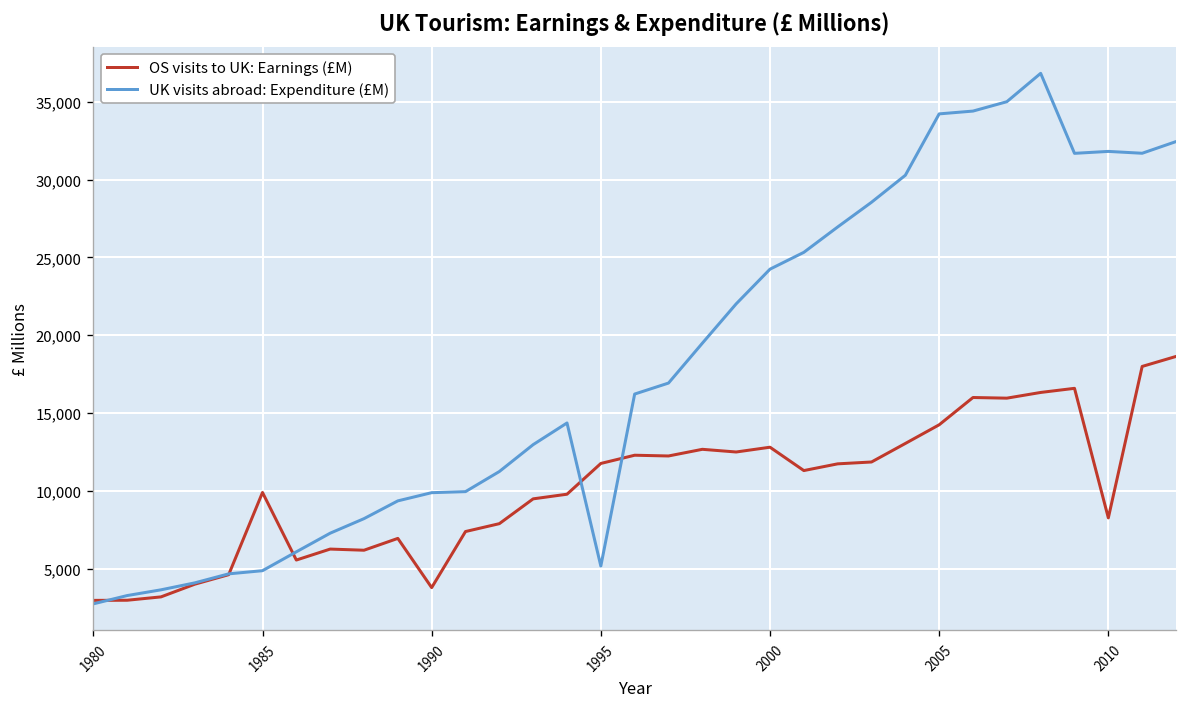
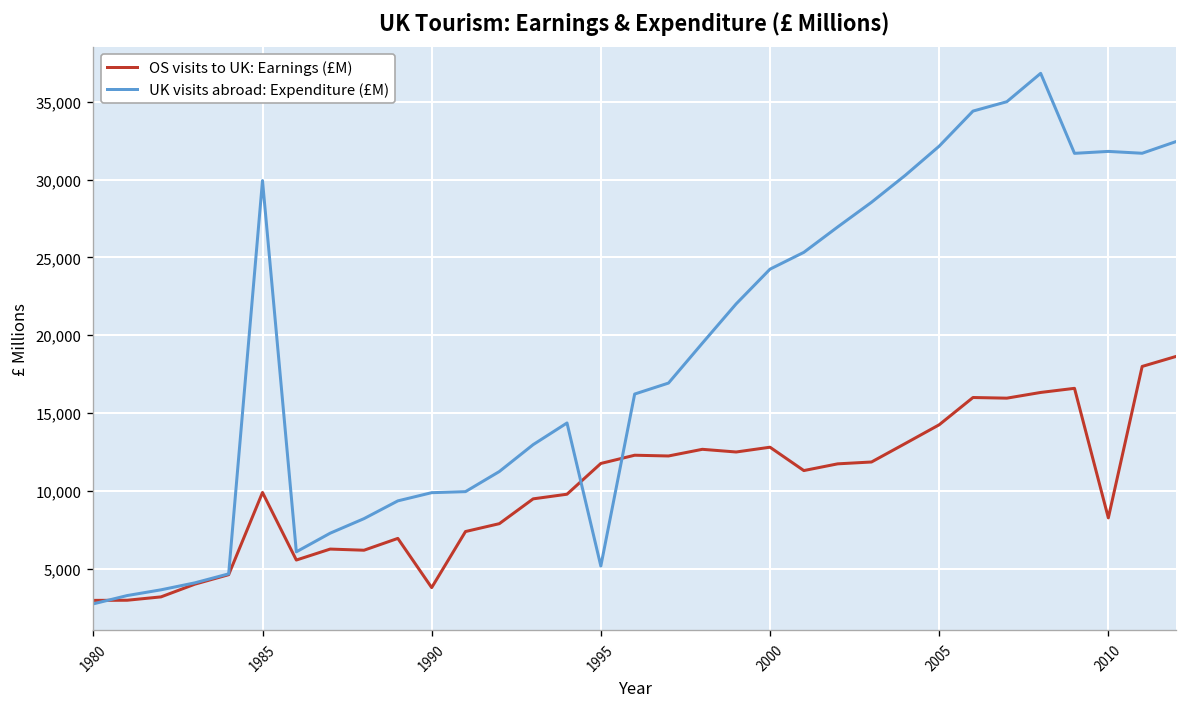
  {
    "OS visits to UK: Earnings (£M)": {
      "1980": "3,000",
      "1985": "9,900",
      "1990": "3,800",
      "1995": "11,800",
      "2000": "12,800",
      "2005": "14,200",
      "2010": "8,300"
    },
    "UK visits abroad: Expenditure (£M)": {
      "1980": "2,700",
-     "1985": "4,900",
+     "1985": "29,900",
      "1990": "9,900",
      "1995": "5,200",
      "2000": "24,300",
-     "2005": "34,200",
+     "2005": "32,200",
      "2010": "31,800"
    }
  }
